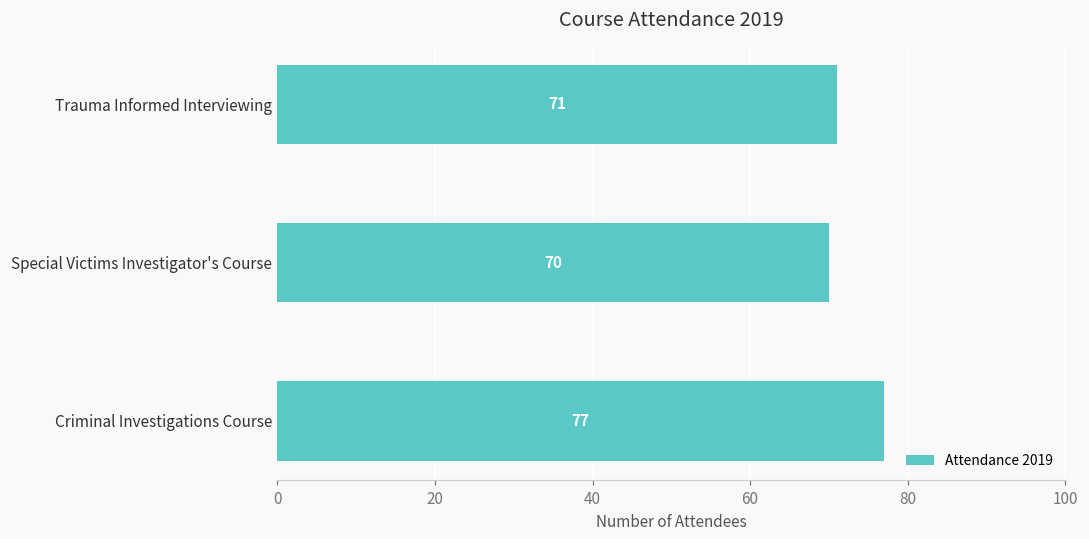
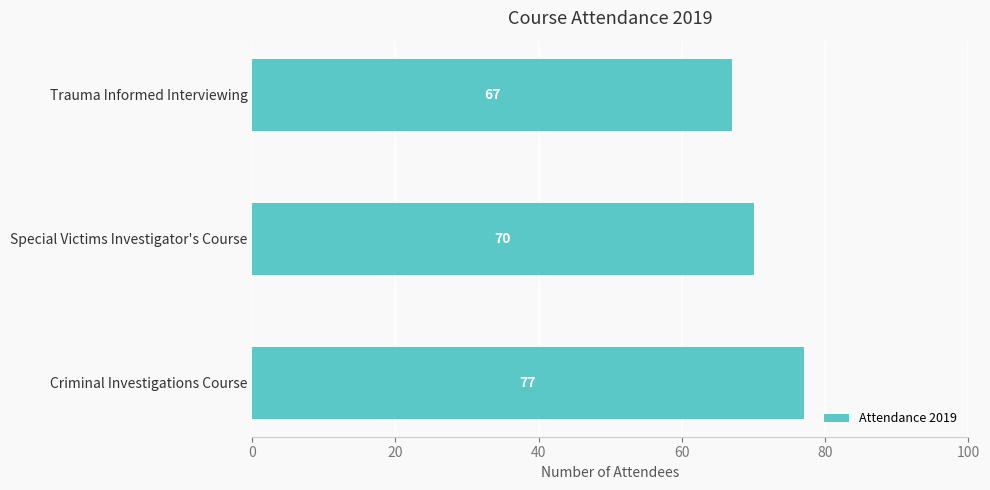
  {
-   "Trauma Informed Interviewing": 71,
+   "Trauma Informed Interviewing": 67,
    "Special Victims Investigator's Course": 70,
    "Criminal Investigations Course": 77
  }
